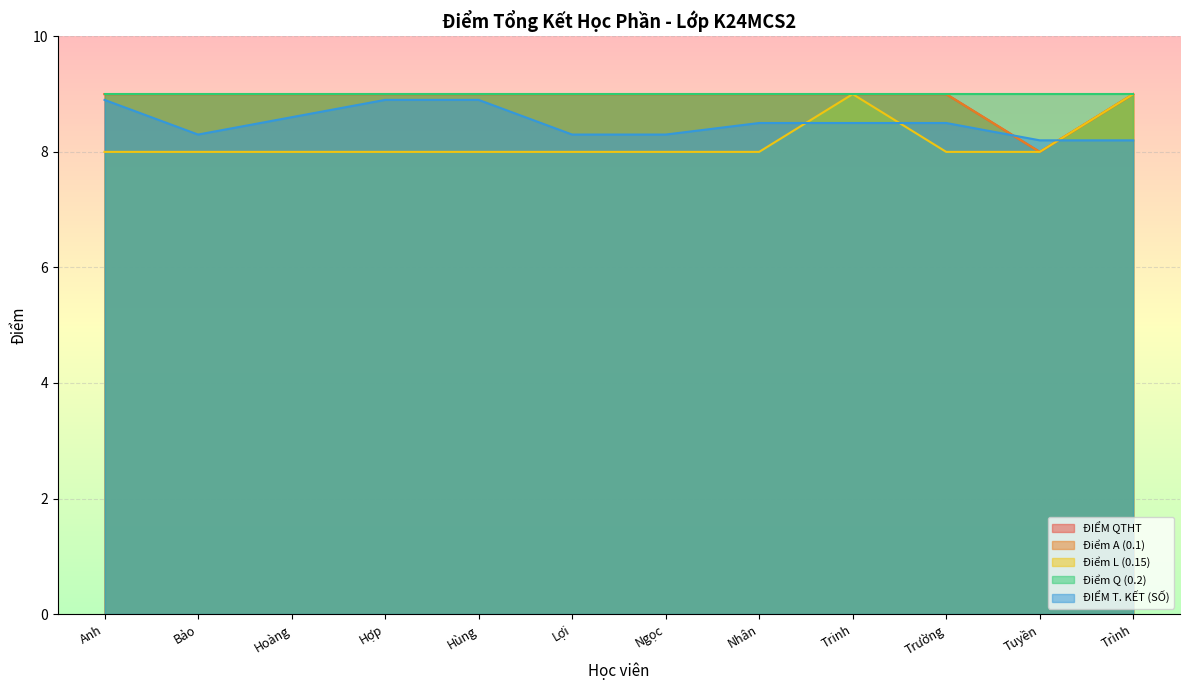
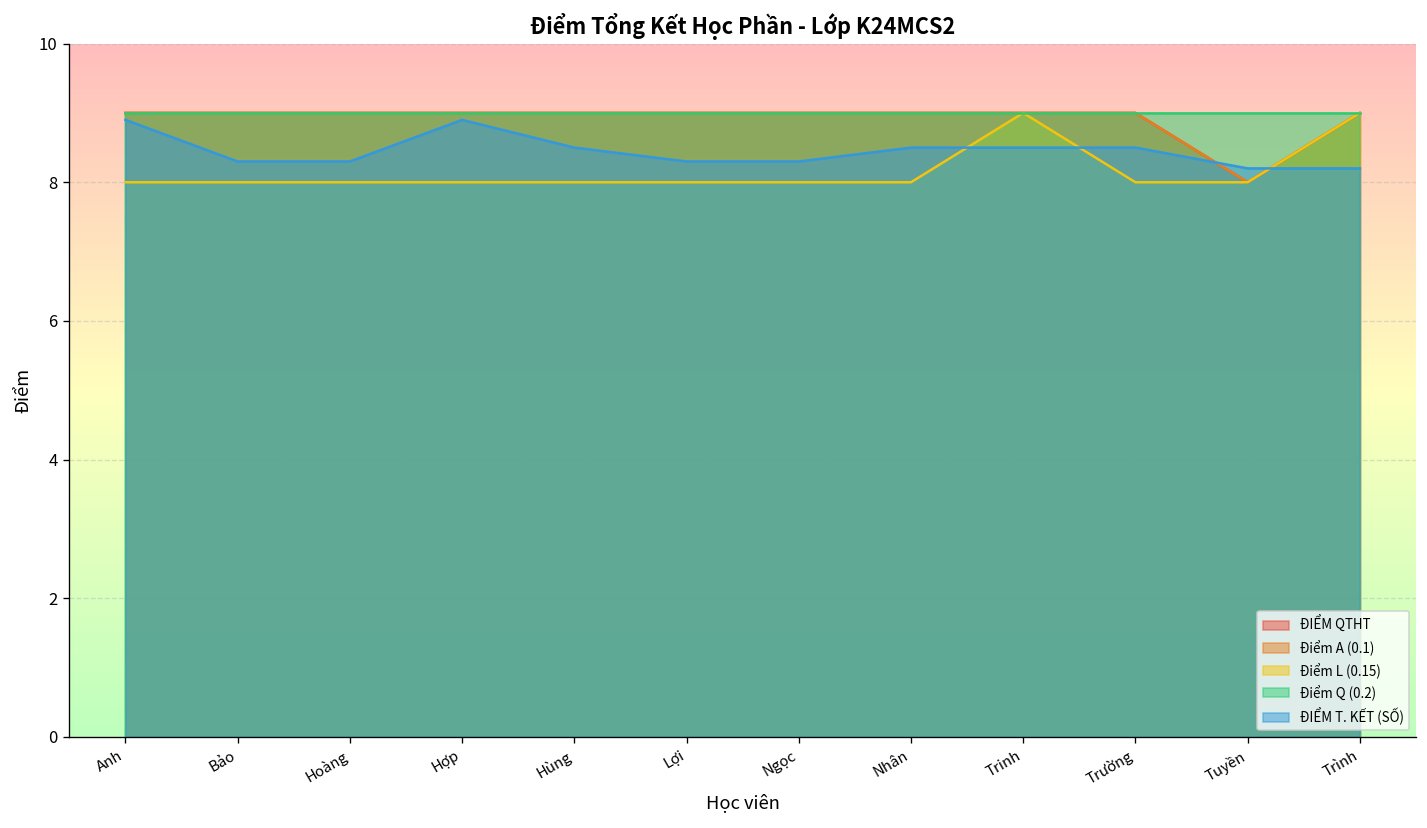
  {
    "Điểm Q (0.2)": {
      "Tuyền": 9.0
    },
    "ĐIỂM T. KẾT (SỐ)": {
      "Anh": 8.9,
      "Bảo": 8.3,
-     "Hoàng": 8.6,
+     "Hoàng": 8.3,
      "Hợp": 8.9,
-     "Hùng": 8.9,
+     "Hùng": 8.5,
      "Lợi": 8.3,
      "Ngọc": 8.3,
      "Nhân": 8.5,
      "Trinh": 8.5,
      "Trường": 8.5,
      "Tuyền": 8.2,
      "Trình": 8.2
    }
  }
